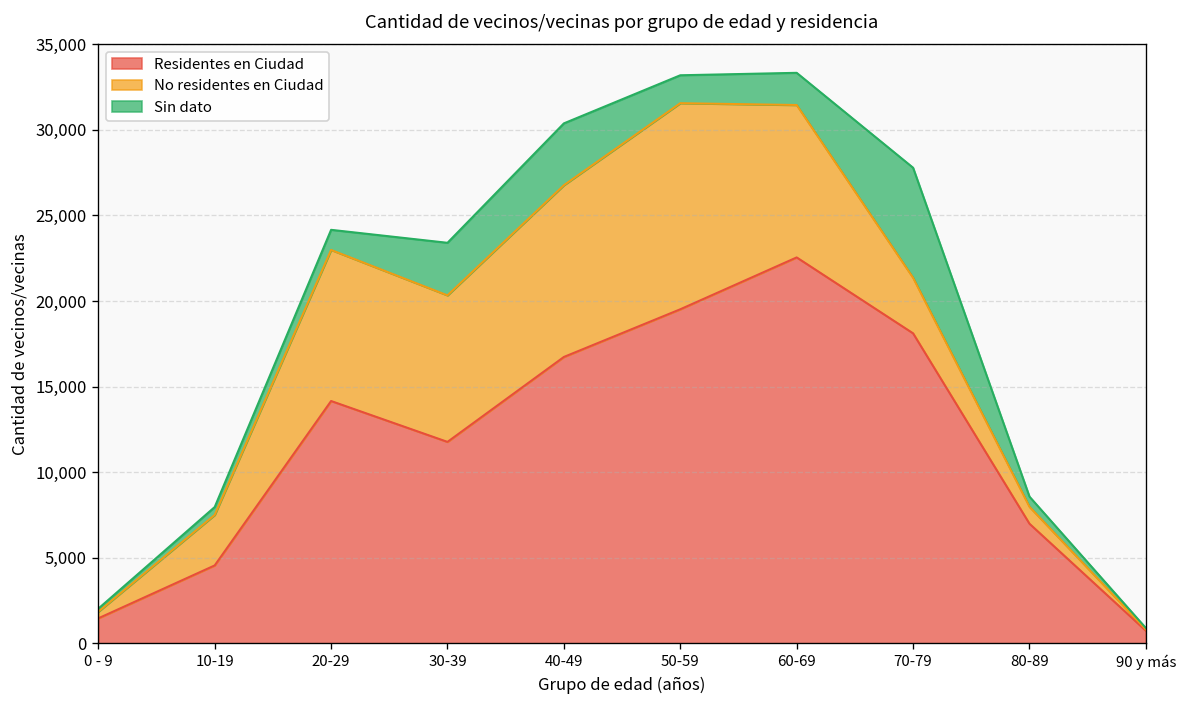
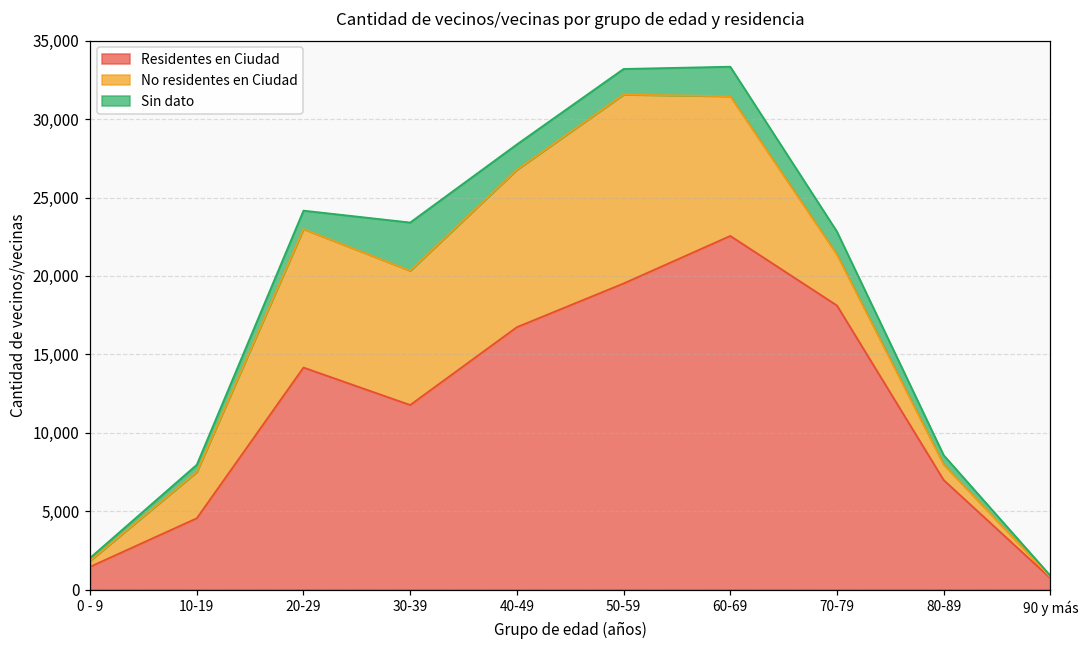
  {
    "Residentes en Ciudad": {
      "0 - 9": "1,500",
      "10-19": "4,500",
      "20-29": "14,200",
      "30-39": "11,800",
      "40-49": "16,700",
      "50-59": "19,500",
      "60-69": "22,500",
      "70-79": "18,100",
      "80-89": "7,000"
    },
    "No residentes en Ciudad": {
      "0 - 9": "400",
      "10-19": "3,000",
      "20-29": "8,800",
      "30-39": "8,600",
      "40-49": "10,000",
      "50-59": "12,000",
      "60-69": "8,900",
      "70-79": "3,200",
      "80-89": "1,000"
    },
    "Sin dato": {
      "0 - 9": "200",
      "10-19": "500",
      "20-29": "1,200",
      "30-39": "3,100",
-     "40-49": "3,600",
+     "40-49": "1,600",
      "50-59": "1,600",
      "60-69": "1,900",
-     "70-79": "6,400",
+     "70-79": "1,500",
      "80-89": "600"
    }
  }
